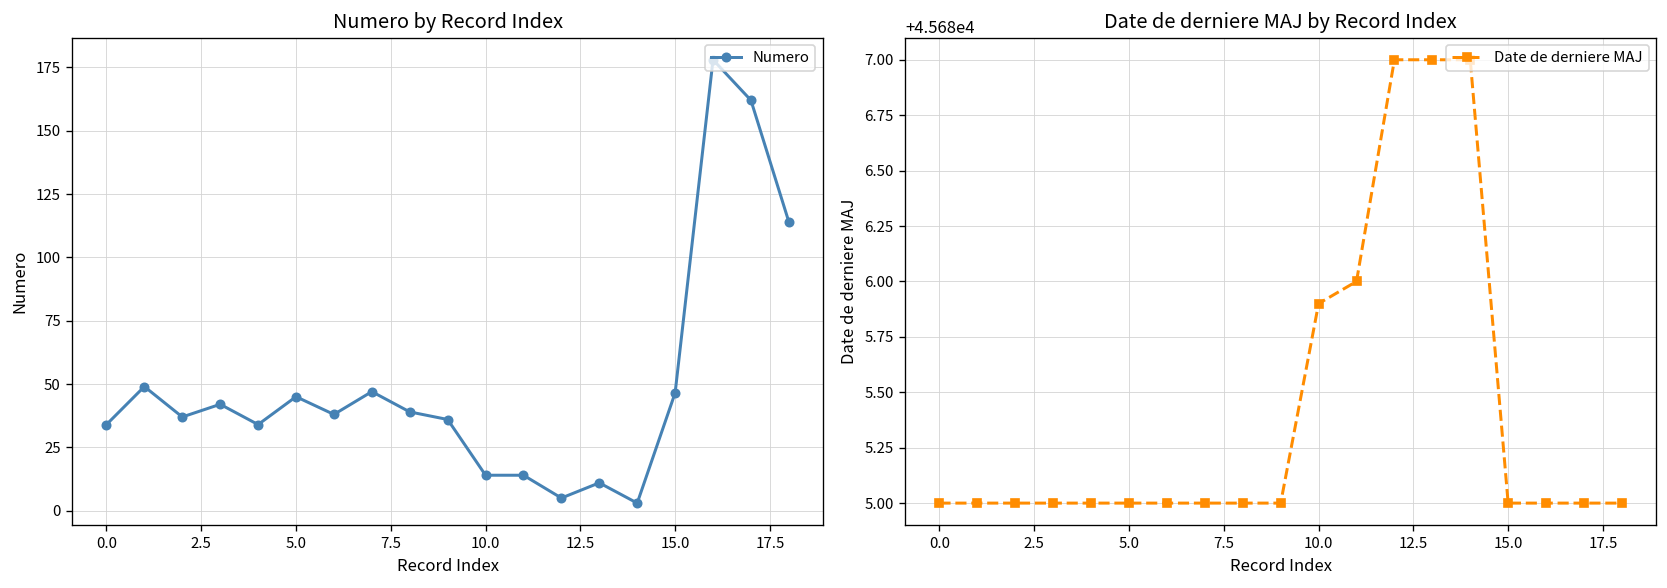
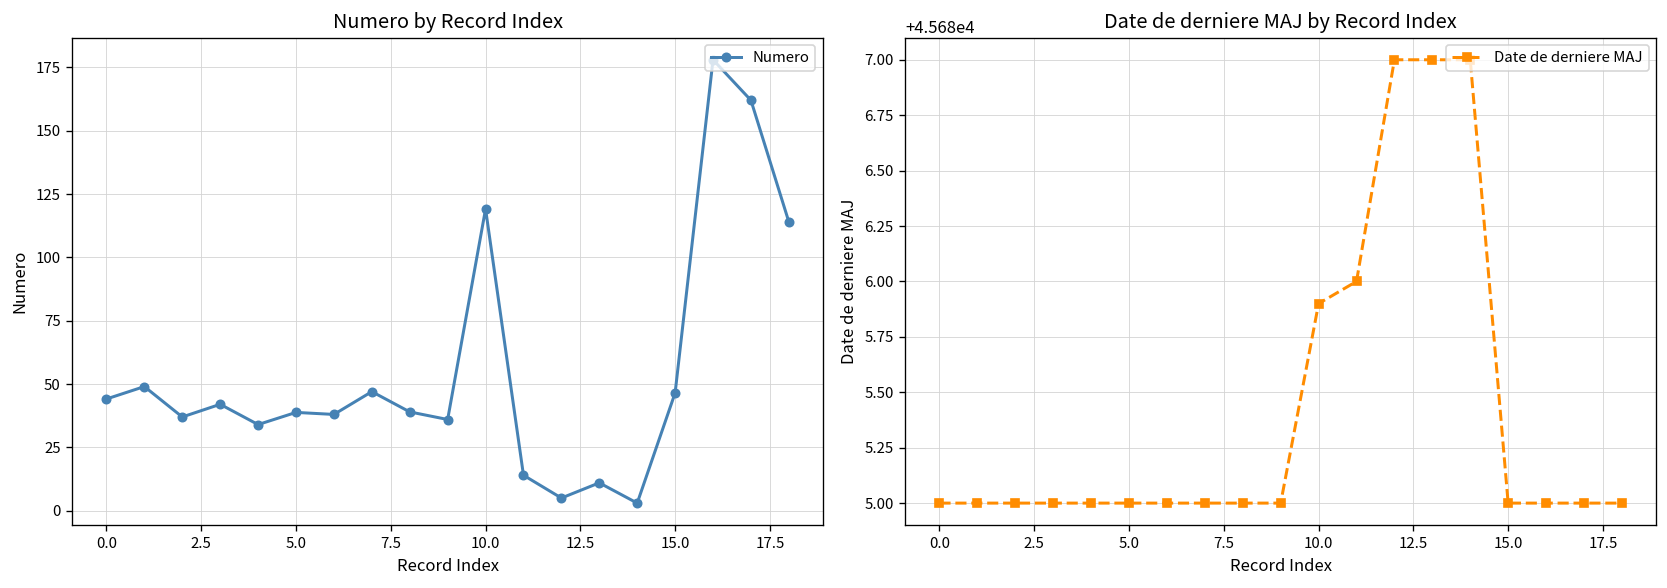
  {
    "Numero by Record Index": {
-     "0.0": 34,
-     "5.0": 45,
-     "10.0": 14,
+     "0.0": 44,
+     "5.0": 39,
+     "10.0": 119,
      "15.0": 47
    },
    "Date de derniere MAJ by Record Index": {
      "0.0": 45685.00,
      "5.0": 45685.00,
      "10.0": 45685.90,
      "15.0": 45685.00
    }
  }
